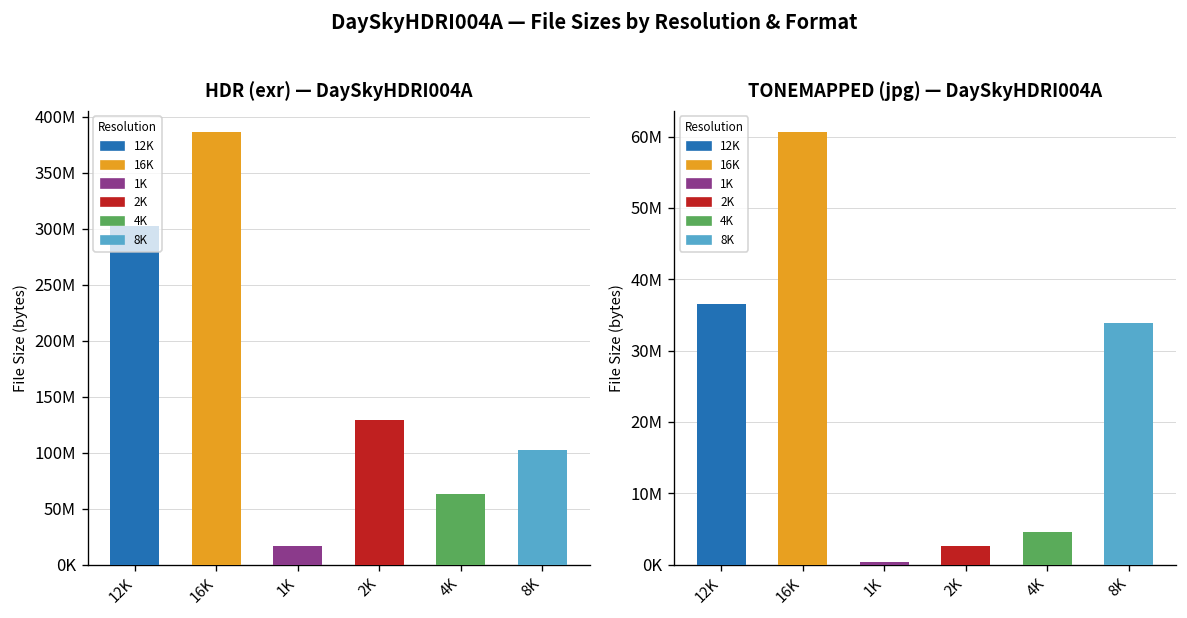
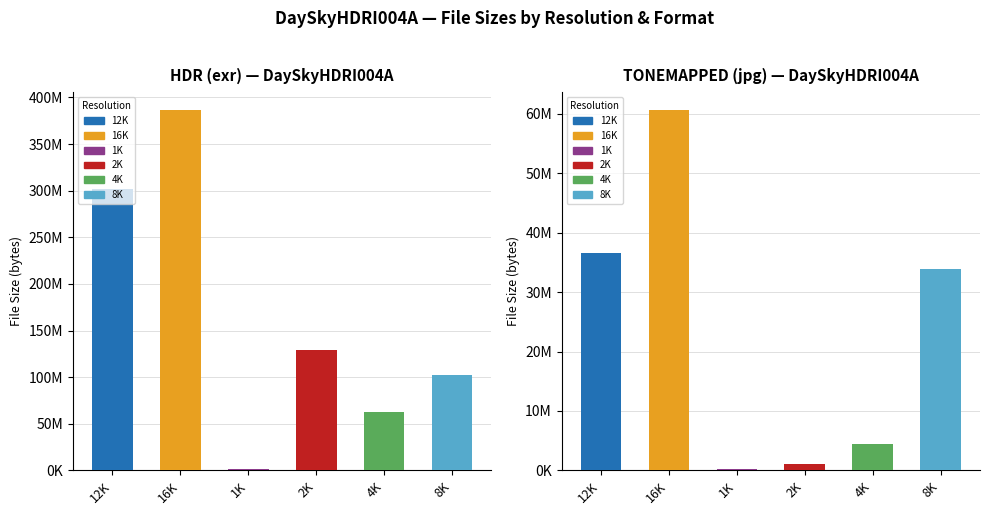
  {
    "HDR (exr) — DaySkyHDRI004A": {
      "16K": 390000000,
-     "1K": 20000000,
+     "1K": 0,
      "2K": 130000000,
      "4K": 60000000,
      "8K": 100000000
    },
    "TONEMAPPED (jpg) — DaySkyHDRI004A": {
      "12K": 37000000,
      "16K": 61000000,
-     "2K": 3000000,
+     "2K": 1000000,
      "4K": 5000000,
      "8K": 34000000
    }
  }
